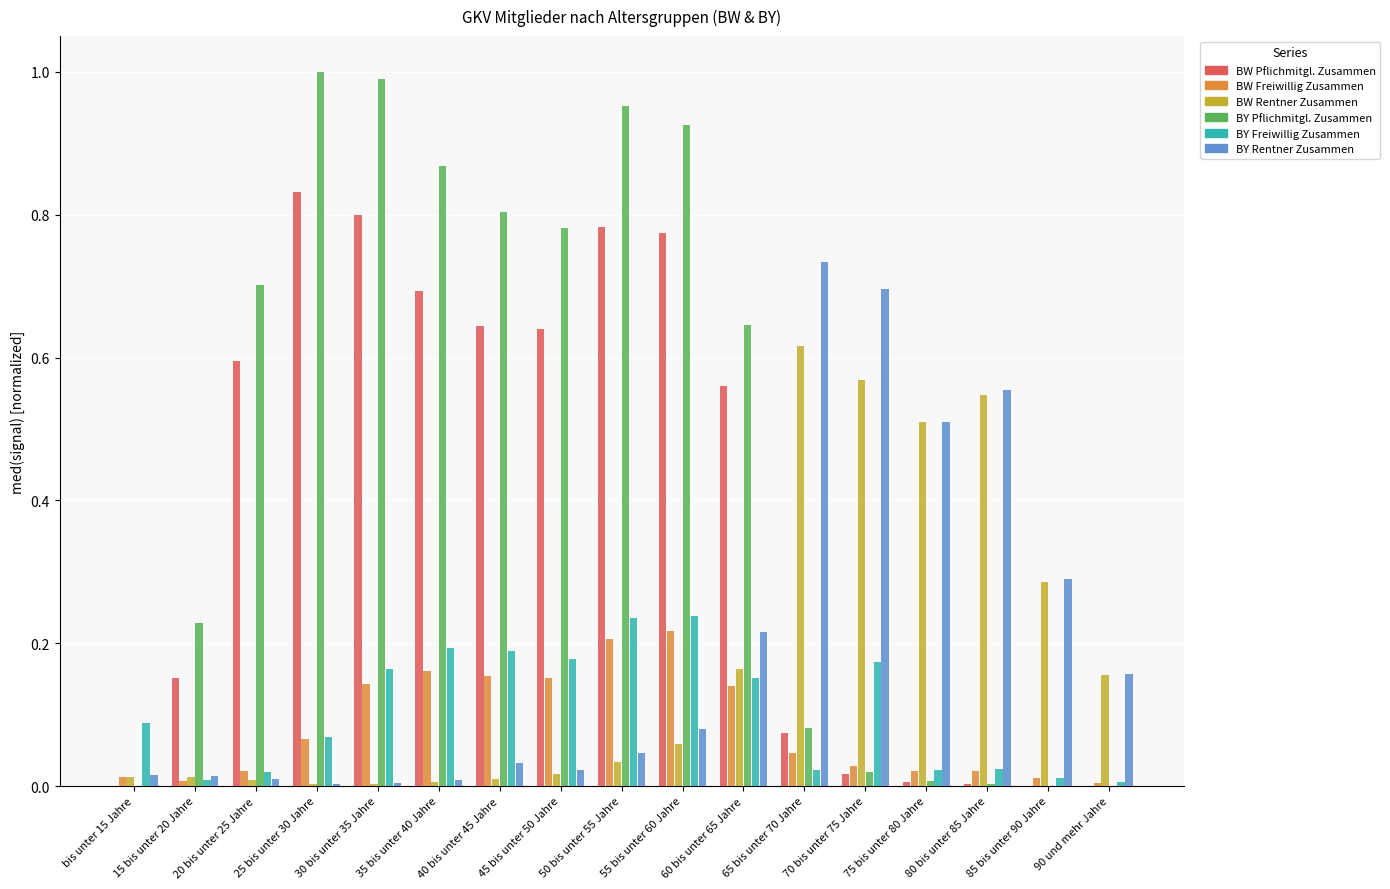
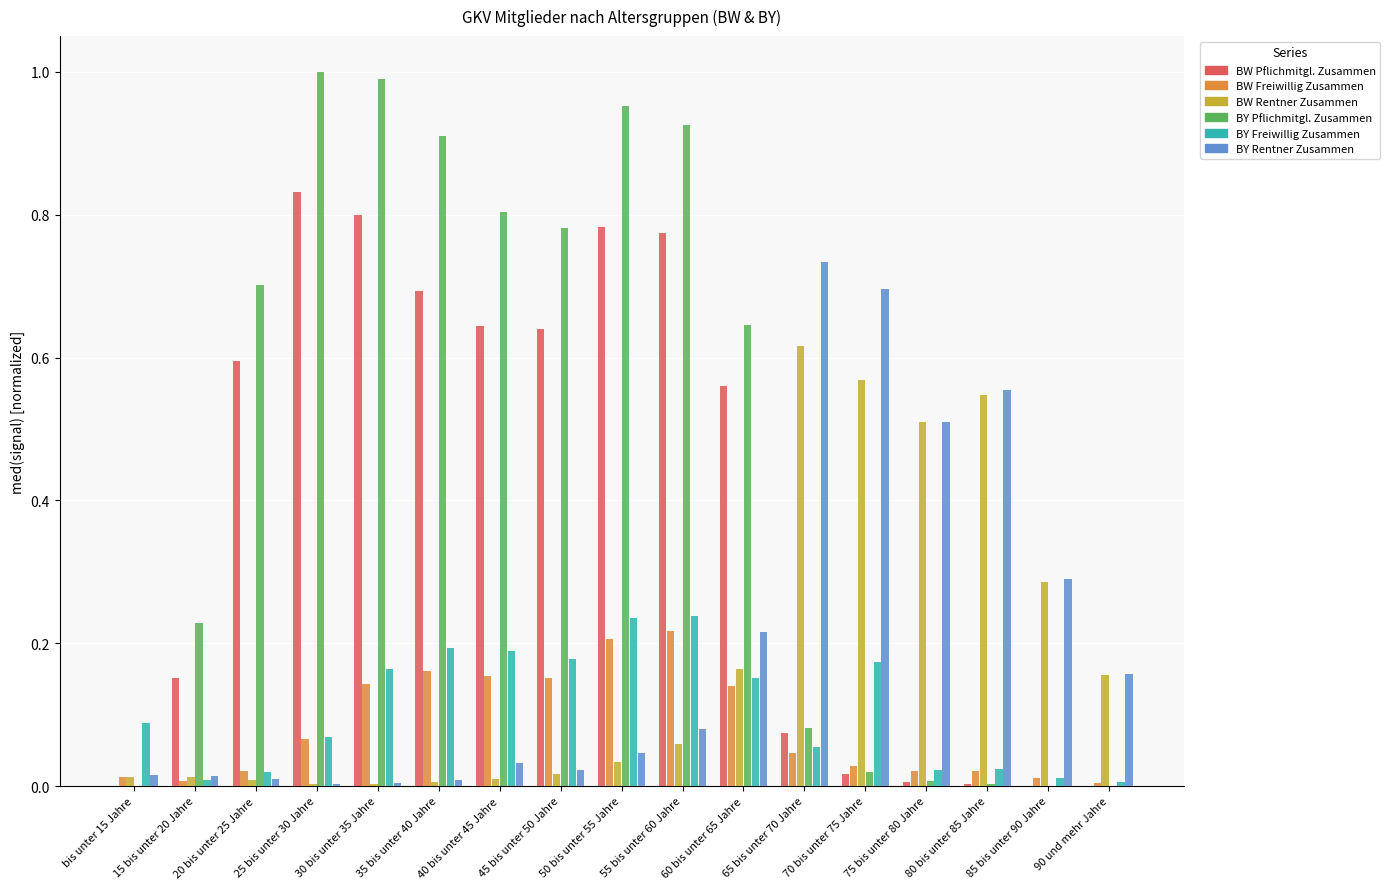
  {
    "BY Pflichmitgl. Zusammen": {
      "15 bis unter 20 Jahre": 0.23,
      "20 bis unter 25 Jahre": 0.70,
      "25 bis unter 30 Jahre": 1.00,
      "30 bis unter 35 Jahre": 0.99,
-     "35 bis unter 40 Jahre": 0.87,
+     "35 bis unter 40 Jahre": 0.91,
      "40 bis unter 45 Jahre": 0.80,
      "45 bis unter 50 Jahre": 0.78,
      "50 bis unter 55 Jahre": 0.95,
      "55 bis unter 60 Jahre": 0.92,
      "60 bis unter 65 Jahre": 0.65,
      "65 bis unter 70 Jahre": 0.08,
      "70 bis unter 75 Jahre": 0.02,
      "75 bis unter 80 Jahre": 0.01
    },
    "BY Freiwillig Zusammen": {
      "bis unter 15 Jahre": 0.09,
      "15 bis unter 20 Jahre": 0.01,
      "20 bis unter 25 Jahre": 0.02,
      "25 bis unter 30 Jahre": 0.07,
      "30 bis unter 35 Jahre": 0.16,
      "35 bis unter 40 Jahre": 0.19,
      "40 bis unter 45 Jahre": 0.19,
      "45 bis unter 50 Jahre": 0.18,
      "50 bis unter 55 Jahre": 0.24,
      "55 bis unter 60 Jahre": 0.24,
      "60 bis unter 65 Jahre": 0.15,
-     "65 bis unter 70 Jahre": 0.02,
+     "65 bis unter 70 Jahre": 0.05,
      "70 bis unter 75 Jahre": 0.17,
      "75 bis unter 80 Jahre": 0.02,
      "80 bis unter 85 Jahre": 0.02,
      "85 bis unter 90 Jahre": 0.01,
      "90 und mehr Jahre": 0.01
    },
    "BY Rentner Zusammen": {
      "bis unter 15 Jahre": 0.02,
      "15 bis unter 20 Jahre": 0.01,
      "20 bis unter 25 Jahre": 0.01,
      "30 bis unter 35 Jahre": 0.00,
      "35 bis unter 40 Jahre": 0.01,
      "40 bis unter 45 Jahre": 0.03,
      "45 bis unter 50 Jahre": 0.02,
      "50 bis unter 55 Jahre": 0.05,
      "55 bis unter 60 Jahre": 0.08,
      "60 bis unter 65 Jahre": 0.22,
      "65 bis unter 70 Jahre": 0.73,
      "70 bis unter 75 Jahre": 0.70,
      "75 bis unter 80 Jahre": 0.51,
      "80 bis unter 85 Jahre": 0.55,
      "85 bis unter 90 Jahre": 0.29,
      "90 und mehr Jahre": 0.16
    }
  }
